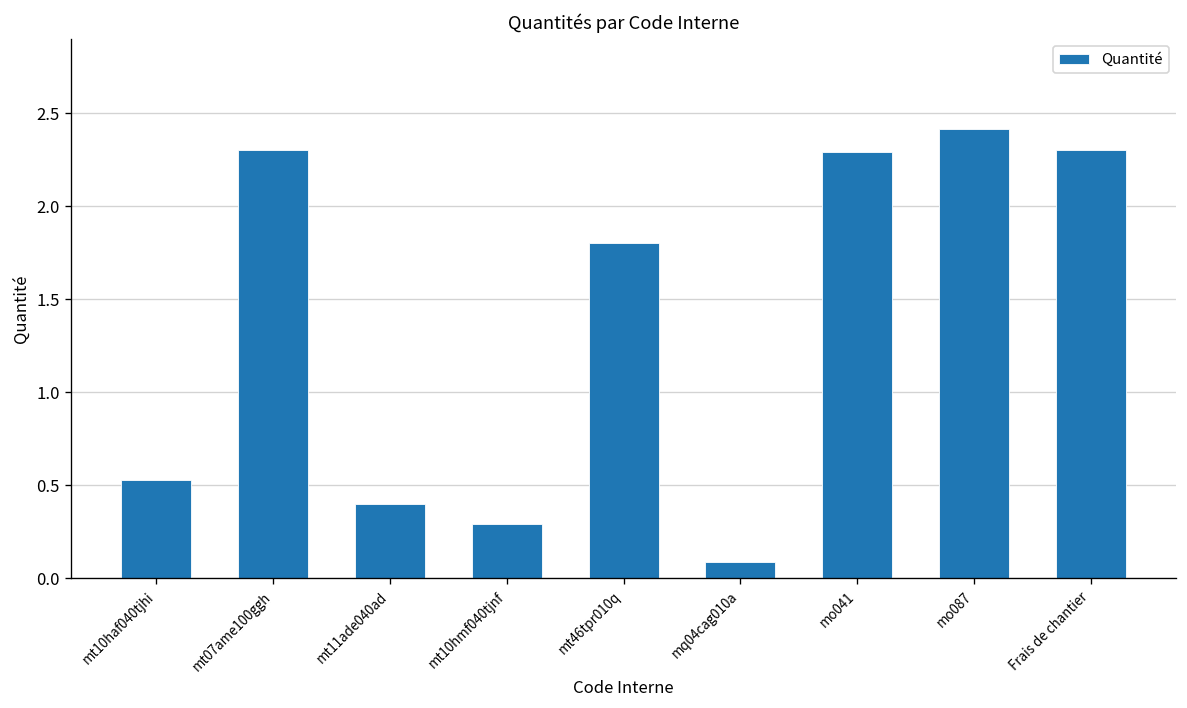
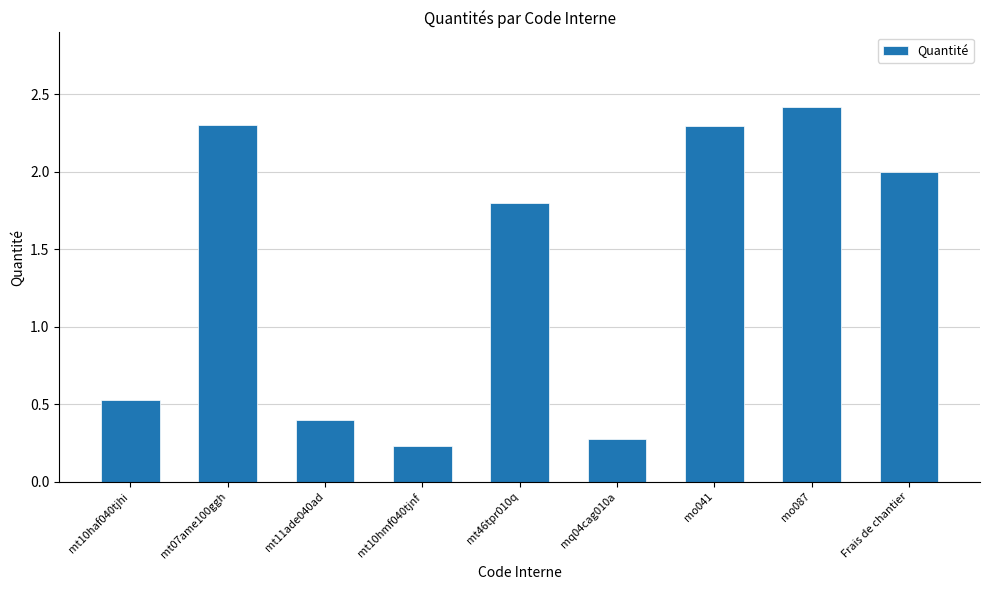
  {
    "mt10haf040tjhi": 0.53,
    "mt07ame100ggh": 2.30,
    "mt11ade040ad": 0.40,
-   "mt10hmf040tjnf": 0.29,
+   "mt10hmf040tjnf": 0.23,
    "mt46tpr010q": 1.80,
-   "mq04cag010a": 0.09,
+   "mq04cag010a": 0.28,
    "mo041": 2.29,
    "mo087": 2.42,
-   "Frais de chantier": 2.3
+   "Frais de chantier": 2.0
  }
